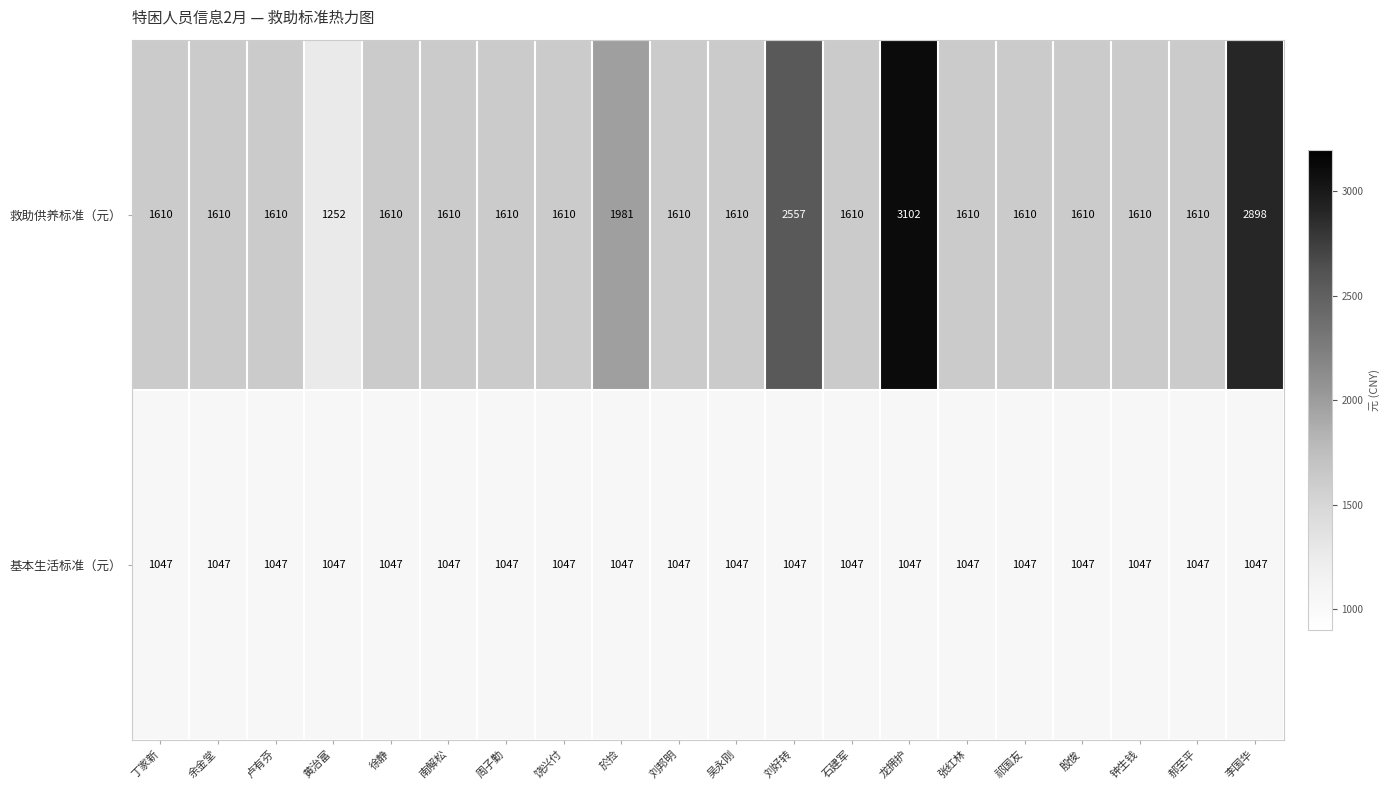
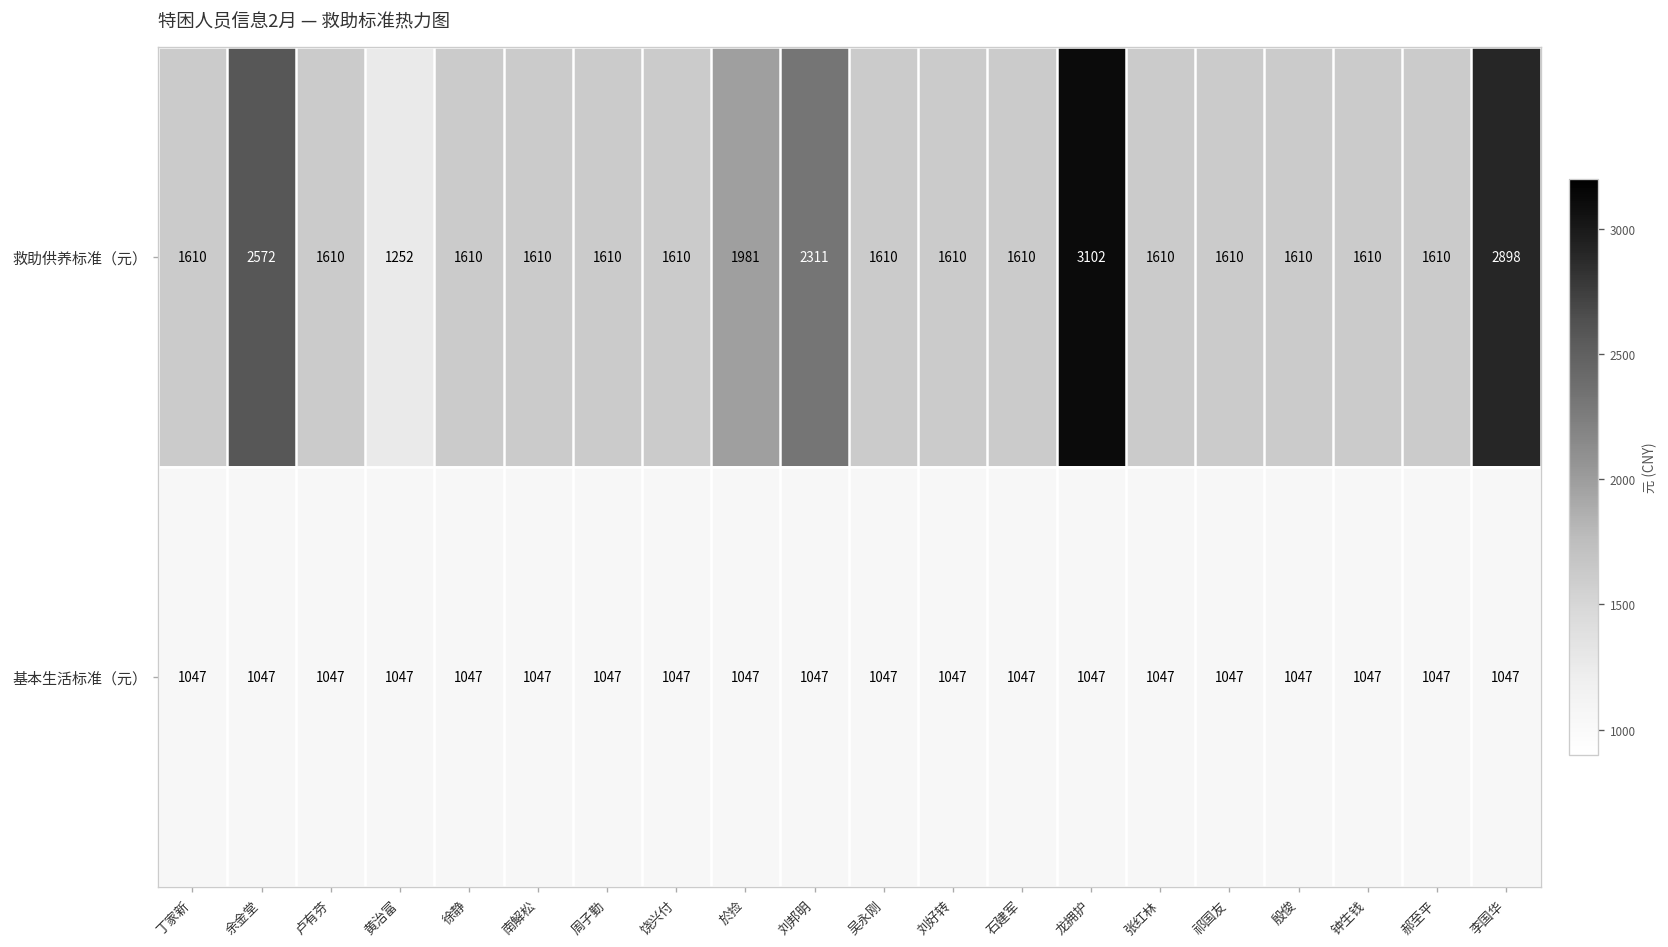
  {
    "救助供养标准（元）": {
      "丁家新": 1610,
-     "余金堂": 1610,
+     "余金堂": 2572,
      "卢有芬": 1610,
      "黄治富": 1252,
      "徐静": 1610,
      "南解松": 1610,
      "周子勤": 1610,
      "饶兴付": 1610,
      "於捡": 1981,
-     "刘邦明": 1610,
+     "刘邦明": 2311,
      "吴永刚": 1610,
-     "刘好转": 2557,
+     "刘好转": 1610,
      "石建军": 1610,
      "龙拥护": 3102,
      "张红林": 1610,
      "祁国友": 1610,
      "殷俊": 1610,
      "钟生钱": 1610,
      "郝至平": 1610,
      "李国华": 2898
    },
    "基本生活标准（元）": {
      "丁家新": 1047,
      "余金堂": 1047,
      "卢有芬": 1047,
      "黄治富": 1047,
      "徐静": 1047,
      "南解松": 1047,
      "周子勤": 1047,
      "饶兴付": 1047,
      "於捡": 1047,
      "刘邦明": 1047,
      "吴永刚": 1047,
      "刘好转": 1047,
      "石建军": 1047,
      "龙拥护": 1047,
      "张红林": 1047,
      "祁国友": 1047,
      "殷俊": 1047,
      "钟生钱": 1047,
      "郝至平": 1047,
      "李国华": 1047
    }
  }
